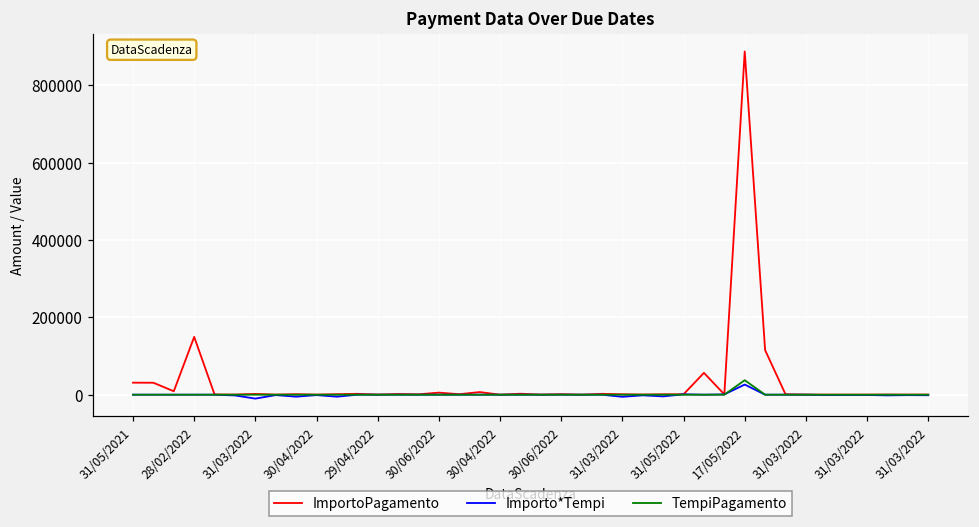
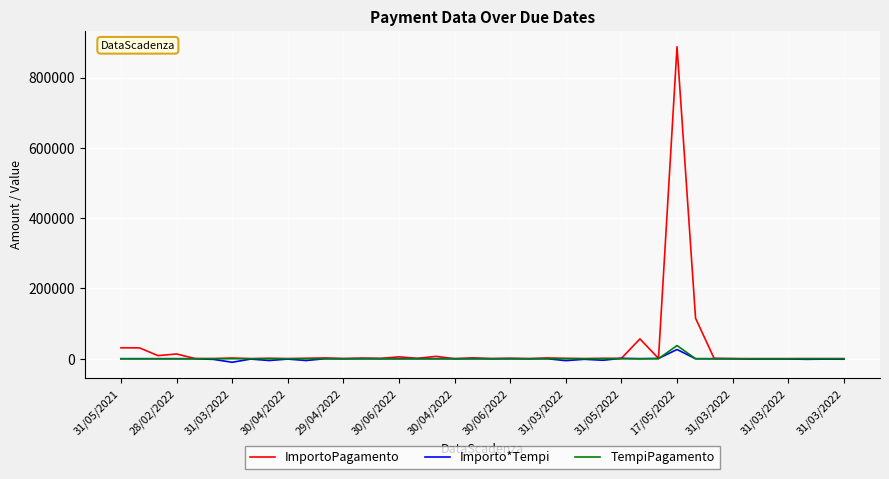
  {
    "ImportoPagamento": {
-     "28/02/2022": 150000,
+     "28/02/2022": 10000,
      "17/05/2022": 890000
    },
    "Importo*Tempi": {
      "17/05/2022": 30000
    },
    "TempiPagamento": {
      "17/05/2022": 40000
    }
  }
